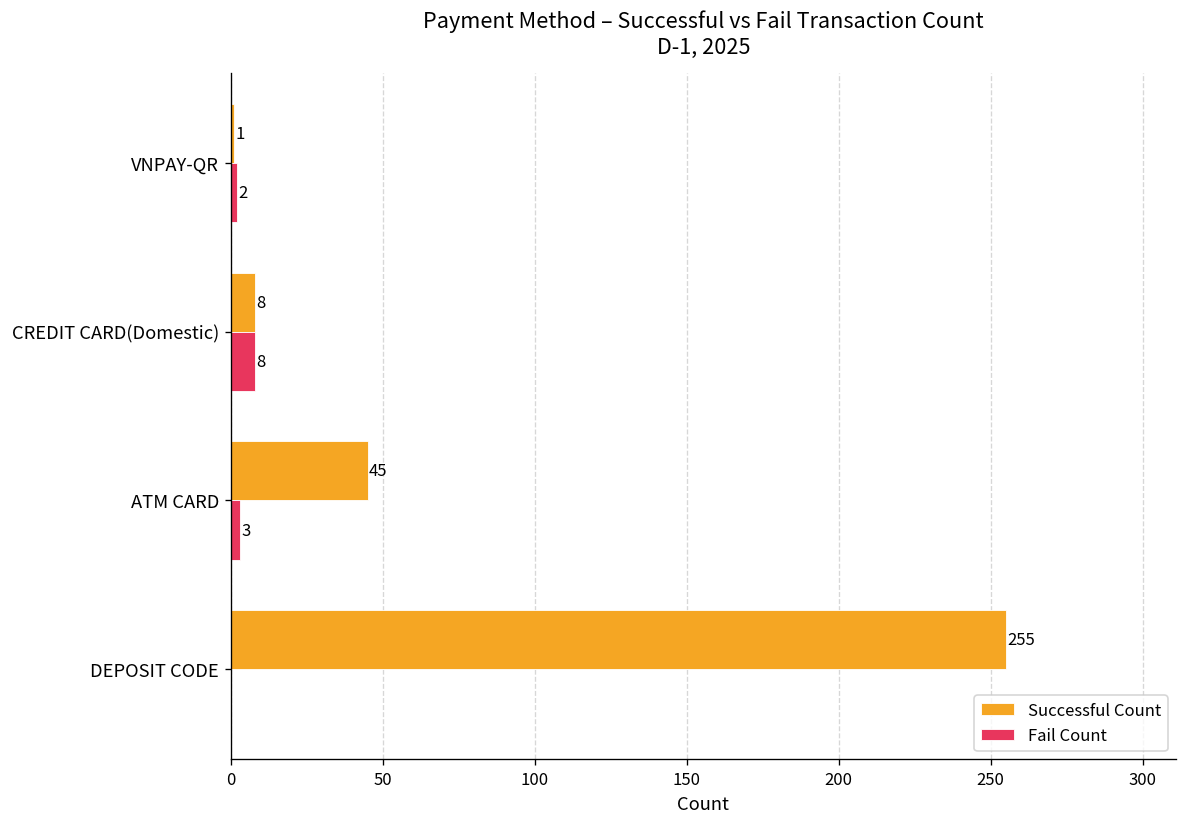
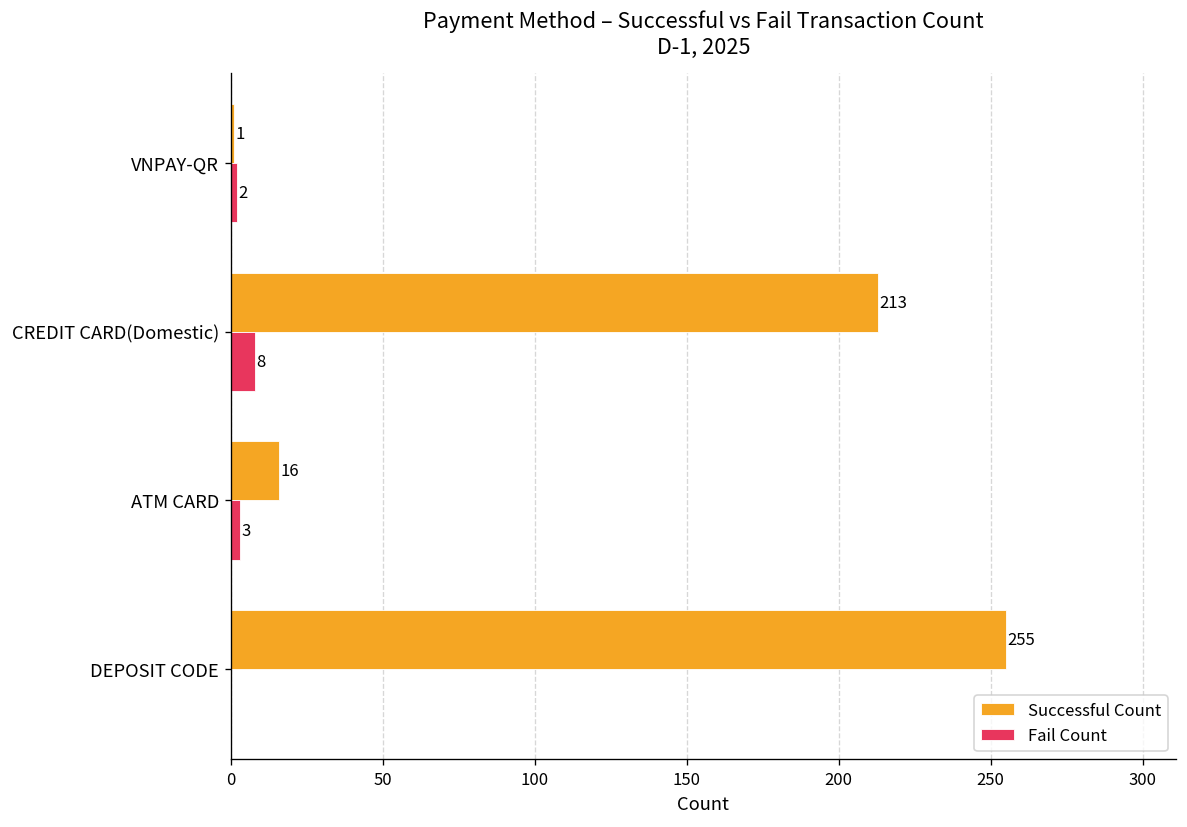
  {
    "Successful Count": {
      "VNPAY-QR": 1,
-     "CREDIT CARD(Domestic)": 8,
-     "ATM CARD": 45,
+     "CREDIT CARD(Domestic)": 213,
+     "ATM CARD": 16,
      "DEPOSIT CODE": 255
    },
    "Fail Count": {
      "VNPAY-QR": 2,
      "CREDIT CARD(Domestic)": 8,
      "ATM CARD": 3
    }
  }
